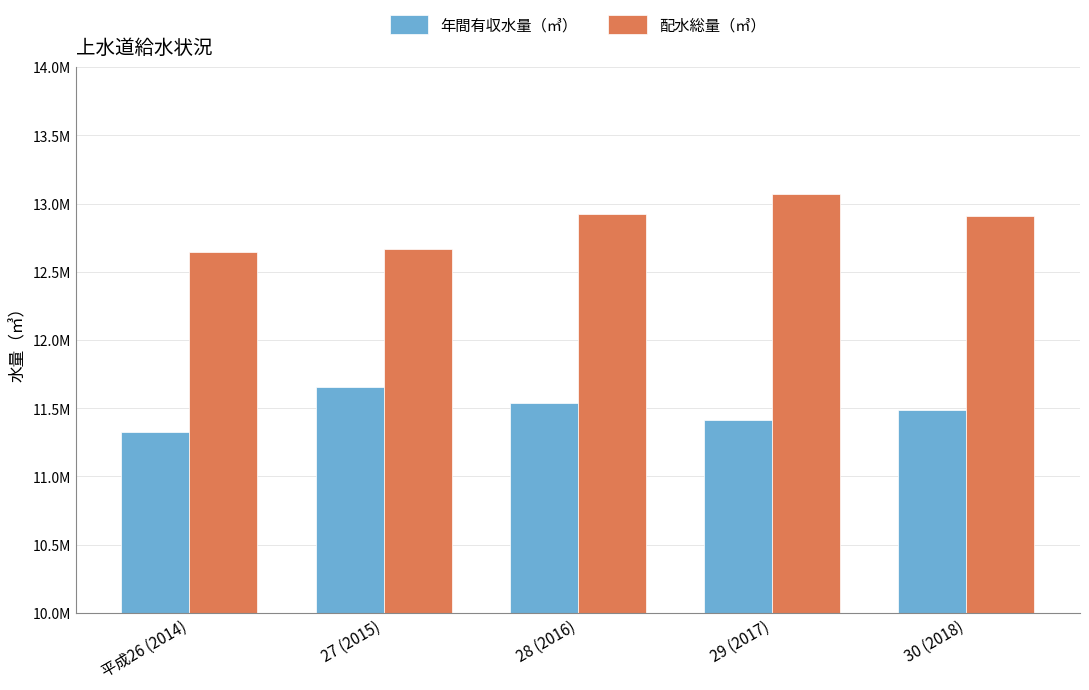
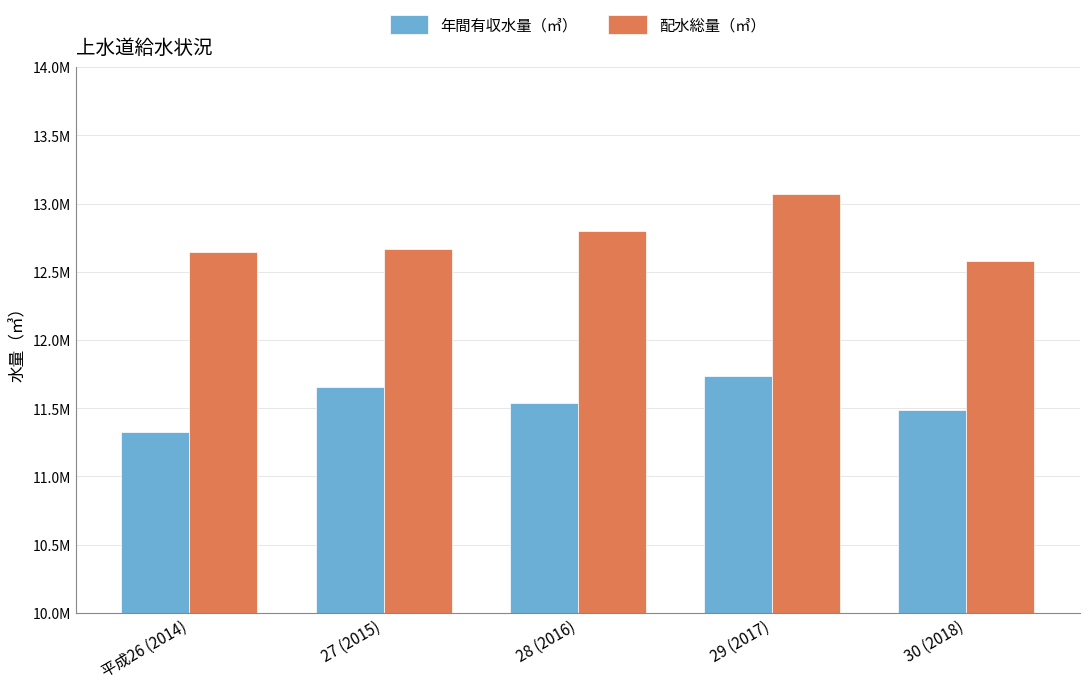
  {
    "年間有収水量（㎥）": {
      "平成26 (2014)": 11320000,
      "27 (2015)": 11650000,
      "28 (2016)": 11540000,
-     "29 (2017)": 11410000,
+     "29 (2017)": 11740000,
      "30 (2018)": 11480000
    },
    "配水総量（㎥）": {
      "平成26 (2014)": 12640000,
      "27 (2015)": 12670000,
-     "28 (2016)": 12920000,
+     "28 (2016)": 12800000,
      "29 (2017)": 13070000,
-     "30 (2018)": 12910000
+     "30 (2018)": 12580000
    }
  }
